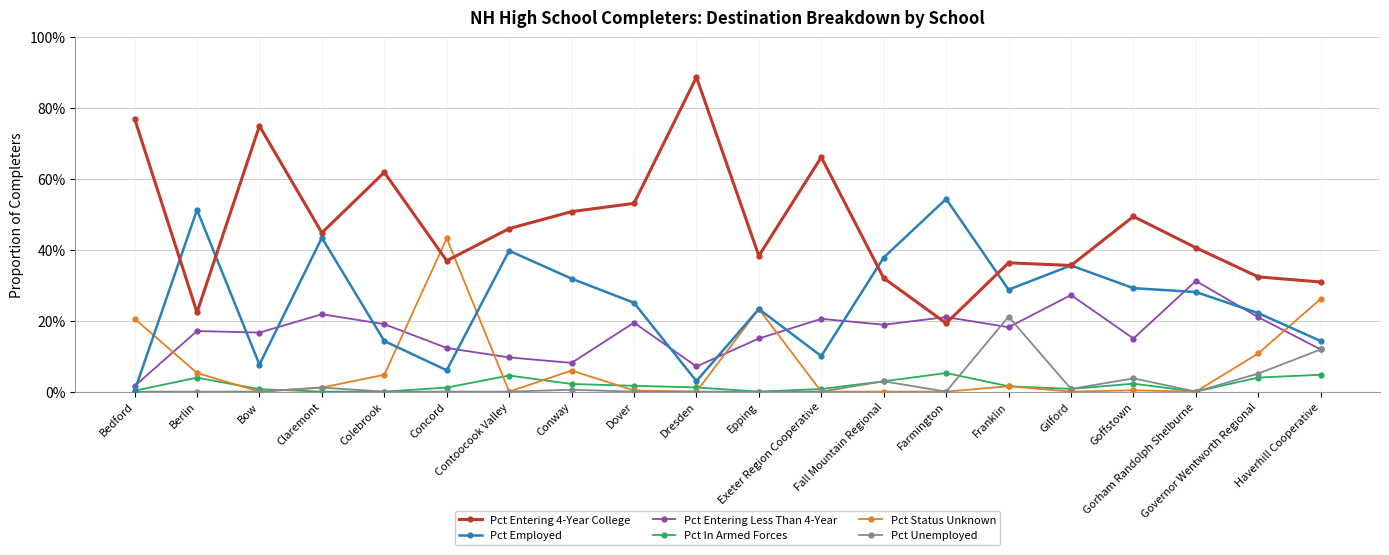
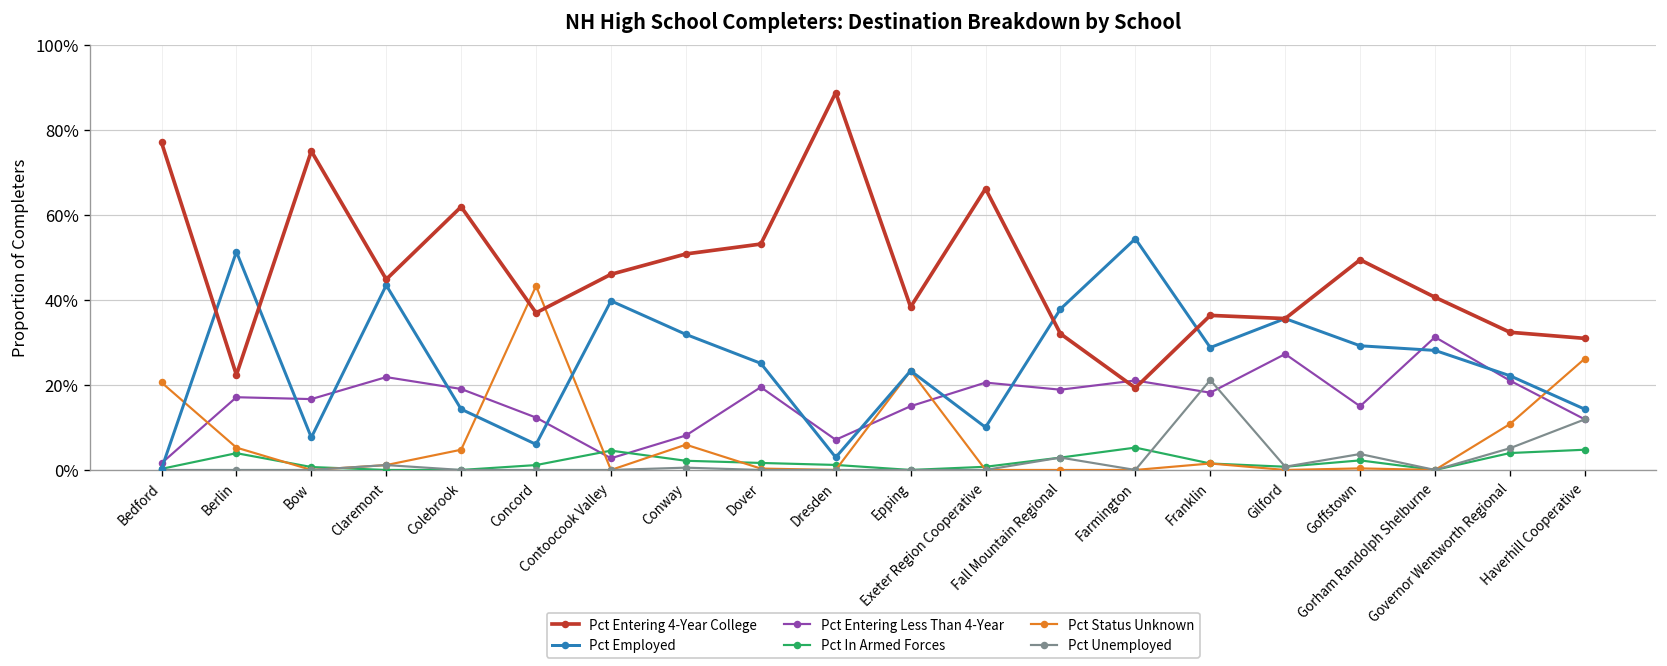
  {
    "Pct Entering 4-Year College": {
      "Bedford": "77%",
      "Berlin": "22%",
      "Bow": "75%",
      "Claremont": "45%",
      "Colebrook": "62%",
      "Concord": "37%",
      "Contoocook Valley": "46%",
      "Conway": "51%",
      "Dover": "53%",
      "Dresden": "89%",
      "Epping": "38%",
      "Exeter Region Cooperative": "66%",
      "Fall Mountain Regional": "32%",
      "Farmington": "19%",
      "Franklin": "36%",
      "Goffstown": "49%",
      "Gorham Randolph Shelburne": "41%",
      "Governor Wentworth Regional": "32%",
      "Haverhill Cooperative": "31%"
    },
    "Pct Employed": {
      "Berlin": "51%",
      "Bow": "8%",
      "Claremont": "43%",
      "Colebrook": "14%",
      "Concord": "6%",
      "Contoocook Valley": "40%",
      "Conway": "32%",
      "Dover": "25%",
      "Dresden": "3%",
      "Exeter Region Cooperative": "10%",
      "Fall Mountain Regional": "38%",
      "Farmington": "54%",
      "Franklin": "29%",
      "Goffstown": "29%",
      "Gorham Randolph Shelburne": "28%",
      "Governor Wentworth Regional": "22%",
      "Haverhill Cooperative": "14%"
    },
    "Pct Entering Less Than 4-Year": {
      "Bedford": "2%",
      "Berlin": "17%",
      "Bow": "17%",
      "Claremont": "22%",
      "Colebrook": "19%",
      "Concord": "12%",
-     "Contoocook Valley": "10%",
+     "Contoocook Valley": "3%",
      "Conway": "8%",
      "Dover": "19%",
      "Dresden": "7%",
      "Epping": "15%",
      "Exeter Region Cooperative": "21%",
      "Fall Mountain Regional": "19%",
      "Farmington": "21%",
      "Franklin": "18%",
      "Gilford": "27%",
      "Goffstown": "15%",
      "Gorham Randolph Shelburne": "31%",
      "Governor Wentworth Regional": "21%"
    },
    "Pct In Armed Forces": {
      "Berlin": "4%",
      "Claremont": "0%",
      "Concord": "1%",
      "Contoocook Valley": "5%",
      "Conway": "2%",
      "Dover": "2%",
      "Dresden": "1%",
      "Exeter Region Cooperative": "1%",
      "Farmington": "5%",
      "Goffstown": "2%",
      "Governor Wentworth Regional": "4%",
      "Haverhill Cooperative": "5%"
    },
    "Pct Status Unknown": {
      "Bedford": "21%",
      "Berlin": "5%",
      "Colebrook": "5%",
      "Concord": "43%",
      "Conway": "6%",
      "Fall Mountain Regional": "0%",
      "Gilford": "0%",
      "Goffstown": "0%",
      "Governor Wentworth Regional": "11%",
      "Haverhill Cooperative": "26%"
    },
    "Pct Unemployed": {
      "Berlin": "0%",
      "Concord": "0%",
      "Conway": "1%",
      "Franklin": "21%",
      "Goffstown": "4%",
      "Governor Wentworth Regional": "5%"
    }
  }
